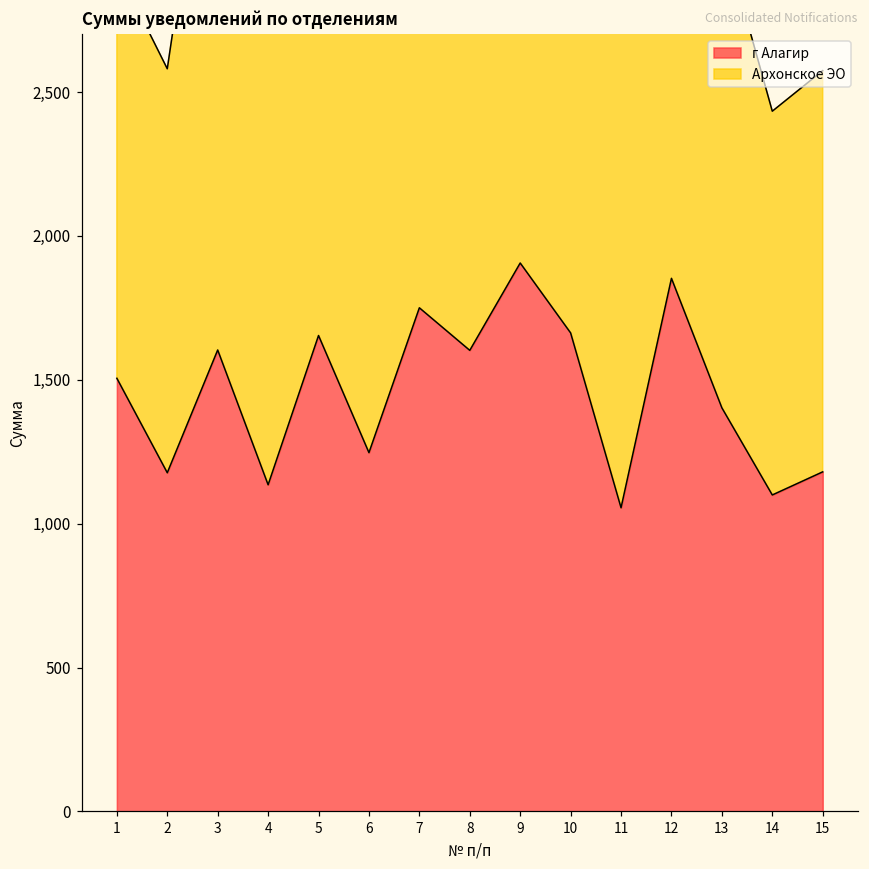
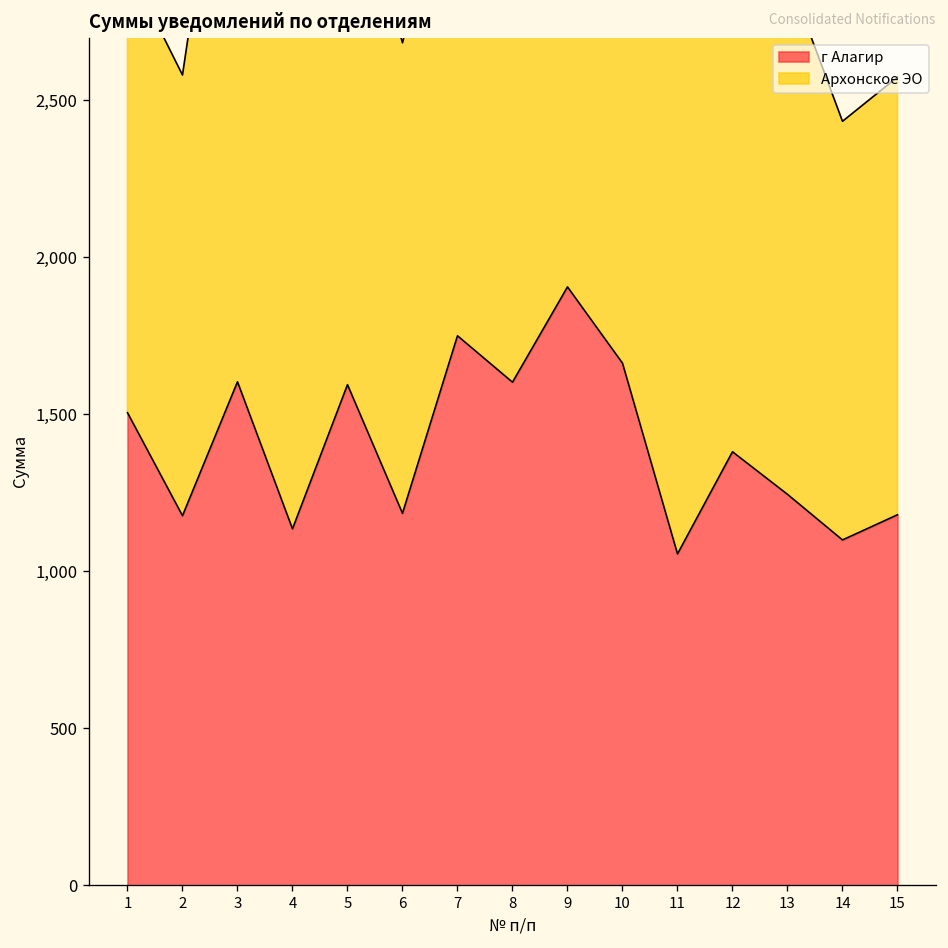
  {
    "г Алагир": {
      "1": "1,510",
      "2": "1,180",
      "3": "1,600",
      "4": "1,140",
-     "5": "1,650",
-     "6": "1,250",
+     "5": "1,590",
+     "6": "1,180",
      "7": "1,750",
      "8": "1,600",
      "9": "1,910",
      "10": "1,660",
      "11": "1,060",
-     "12": "1,850",
-     "13": "1,400",
+     "12": "1,380",
+     "13": "1,250",
      "14": "1,100",
      "15": "1,180"
    },
    "Архонское ЭО": {
      "2": "1,400",
      "14": "1,330"
    }
  }
